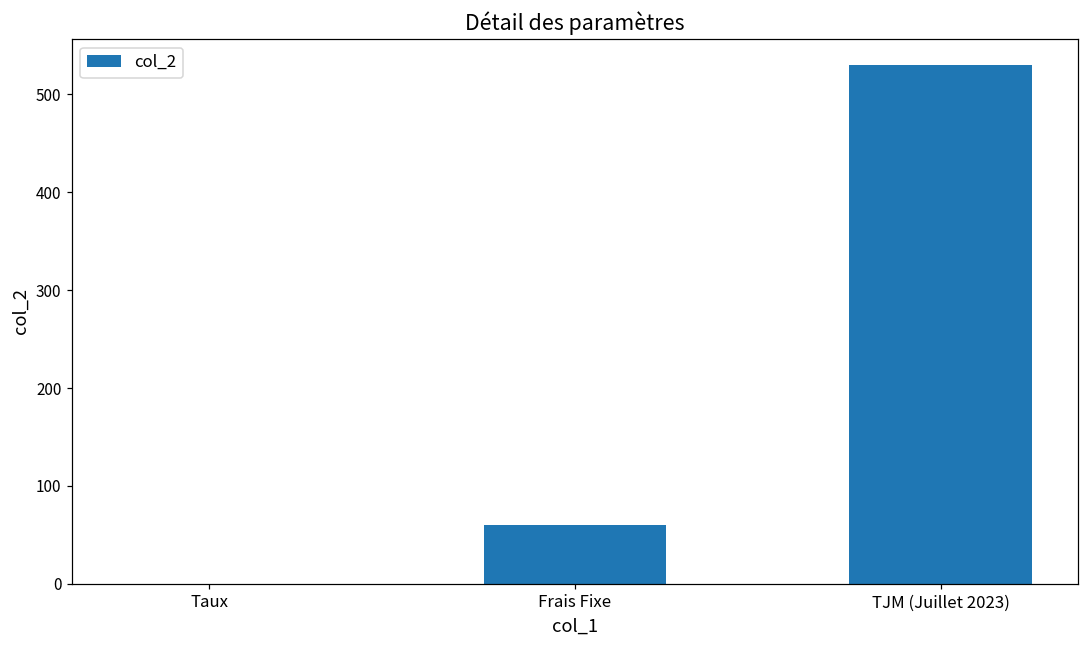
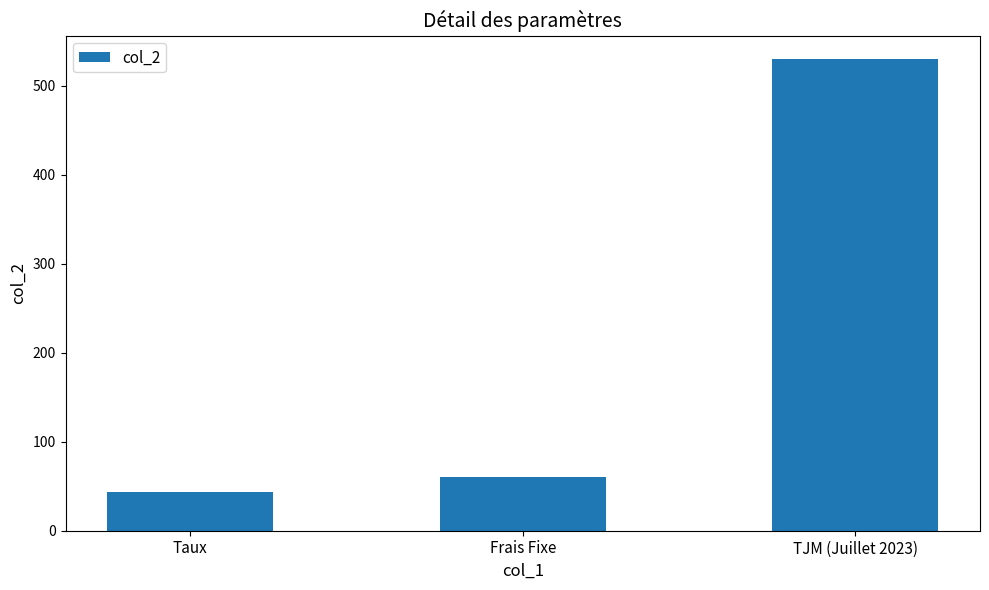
  {
-   "Taux": 0,
+   "Taux": 40,
    "Frais Fixe": 60,
    "TJM (Juillet 2023)": 530
  }
